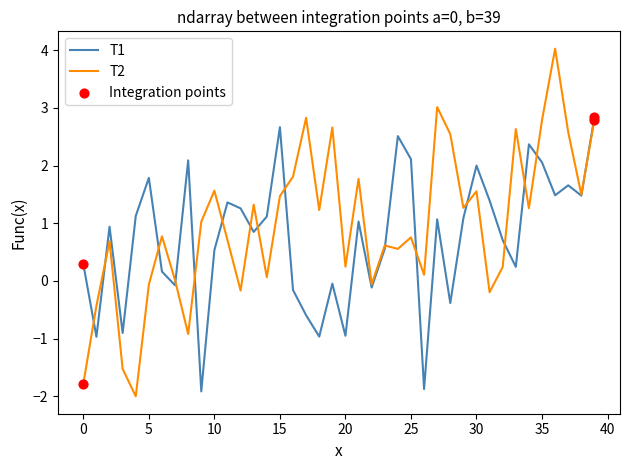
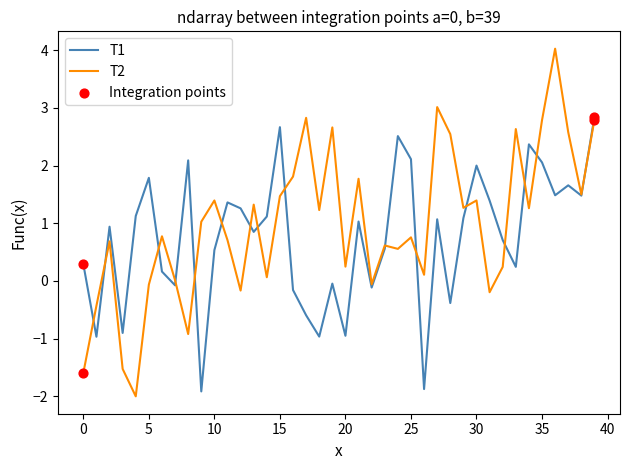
  {
    "T1": {
      "5": 1.8,
      "10": 0.5,
      "15": 2.7,
      "20": -1.0,
      "25": 2.1,
      "30": 2.0,
      "35": 2.1
    },
    "T2": {
-     "0": -1.8,
+     "0": -1.6,
      "5": -0.1,
-     "10": 1.6,
+     "10": 1.4,
      "15": 1.5,
      "20": 0.2,
      "25": 0.8,
-     "30": 1.6,
+     "30": 1.4,
      "35": 2.8
    }
  }
